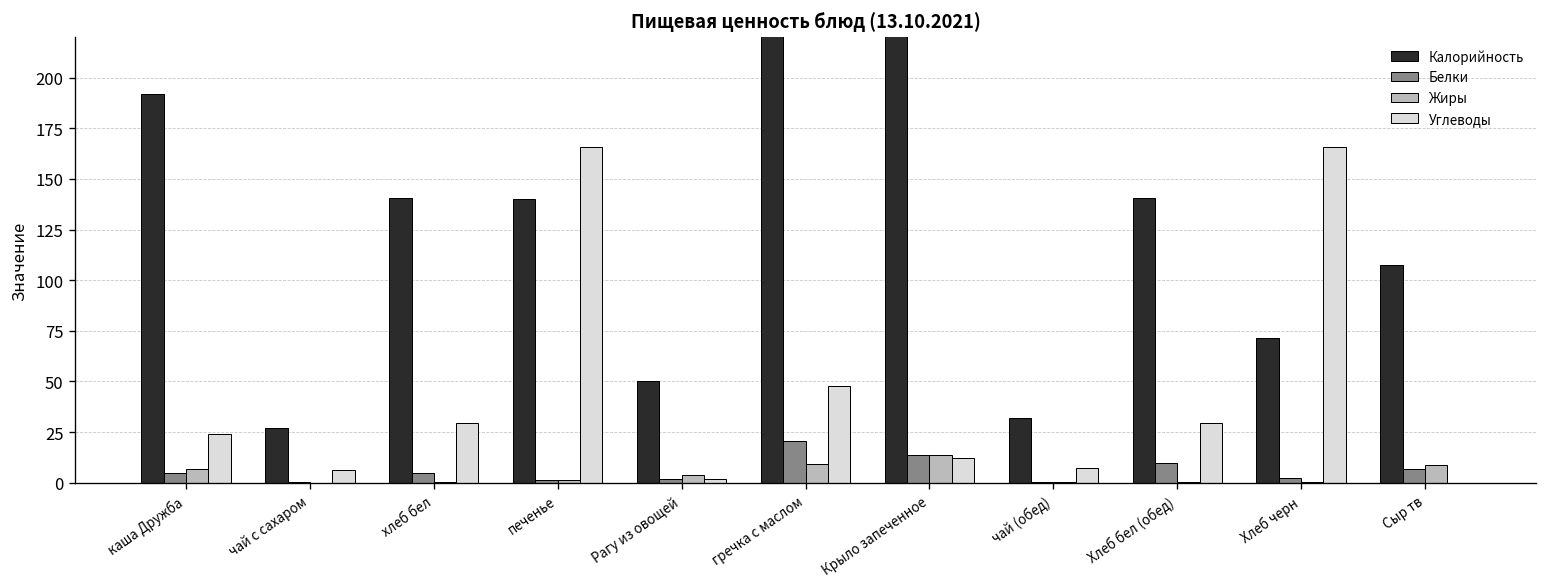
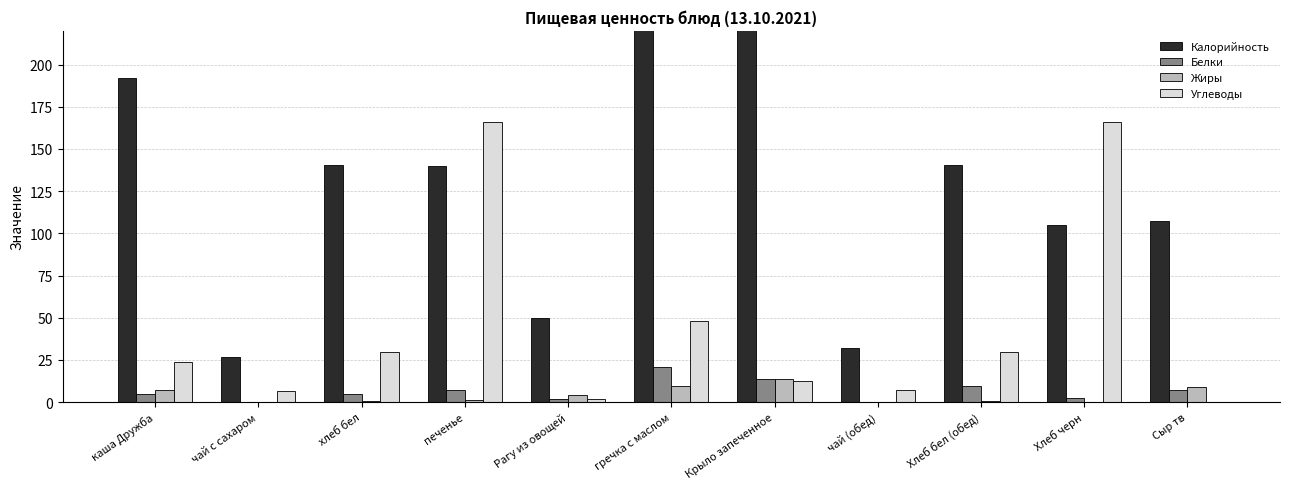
  {
    "Калорийность": {
      "каша Дружба": 192,
      "чай с сахаром": 27,
      "хлеб бел": 141,
      "печенье": 140,
      "Рагу из овощей": 50,
      "чай (обед)": 32,
      "Хлеб бел (обед)": 141,
-     "Хлеб черн": 71,
+     "Хлеб черн": 105,
      "Сыр тв": 108
    },
    "Белки": {
      "каша Дружба": 5,
      "хлеб бел": 5,
-     "печенье": 1,
+     "печенье": 7,
      "Рагу из овощей": 2,
      "гречка с маслом": 21,
      "Крыло запеченное": 14,
      "Хлеб бел (обед)": 10,
      "Хлеб черн": 2,
      "Сыр тв": 7
    }
  }
